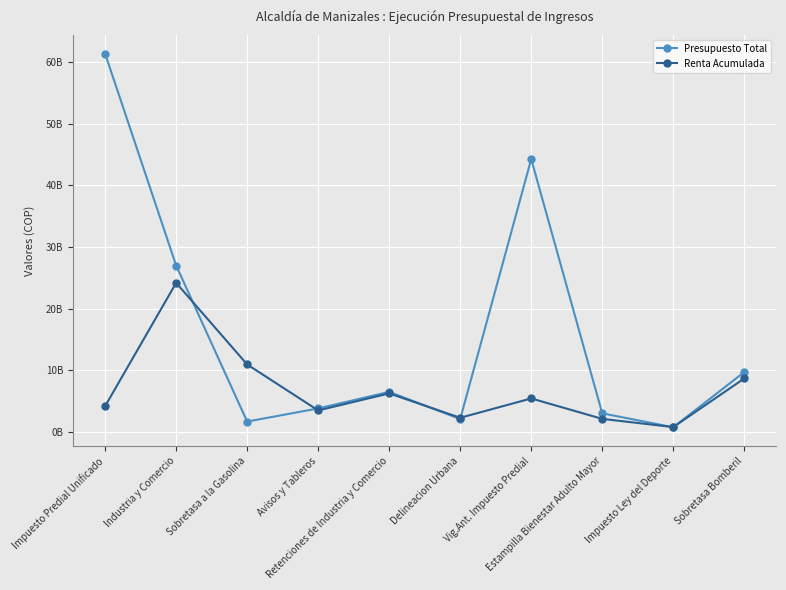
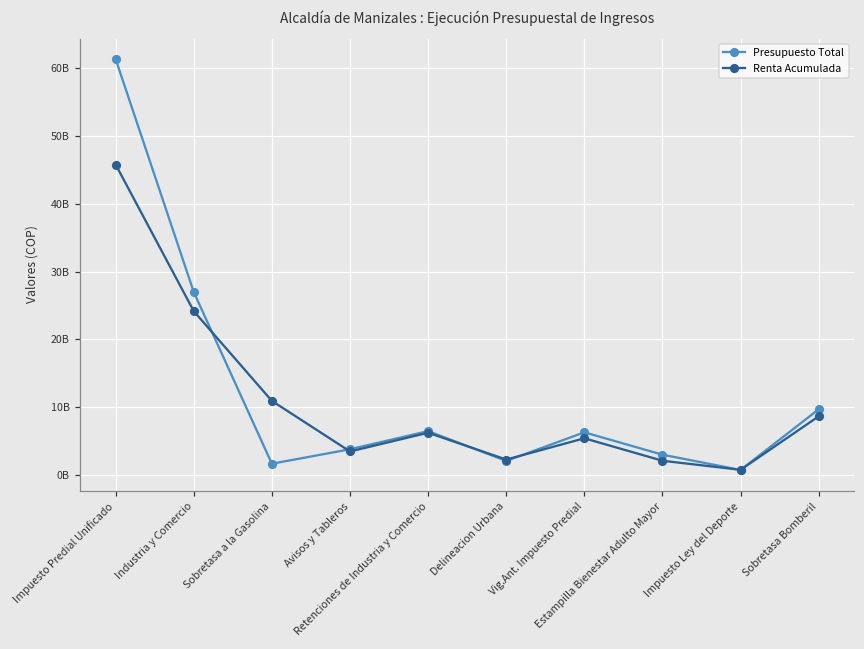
  {
    "Presupuesto Total": {
      "Impuesto Predial Unificado": 61000000000,
      "Industria y Comercio": 27000000000,
      "Sobretasa a la Gasolina": 2000000000,
-     "Vig.Ant. Impuesto Predial": 44000000000,
+     "Vig.Ant. Impuesto Predial": 6000000000,
      "Estampilla Bienestar Adulto Mayor": 3000000000,
      "Sobretasa Bomberil": 10000000000
    },
    "Renta Acumulada": {
-     "Impuesto Predial Unificado": 4000000000,
+     "Impuesto Predial Unificado": 46000000000,
      "Industria y Comercio": 24000000000,
      "Sobretasa a la Gasolina": 11000000000,
      "Vig.Ant. Impuesto Predial": 5000000000,
      "Estampilla Bienestar Adulto Mayor": 2000000000,
      "Sobretasa Bomberil": 9000000000
    }
  }
